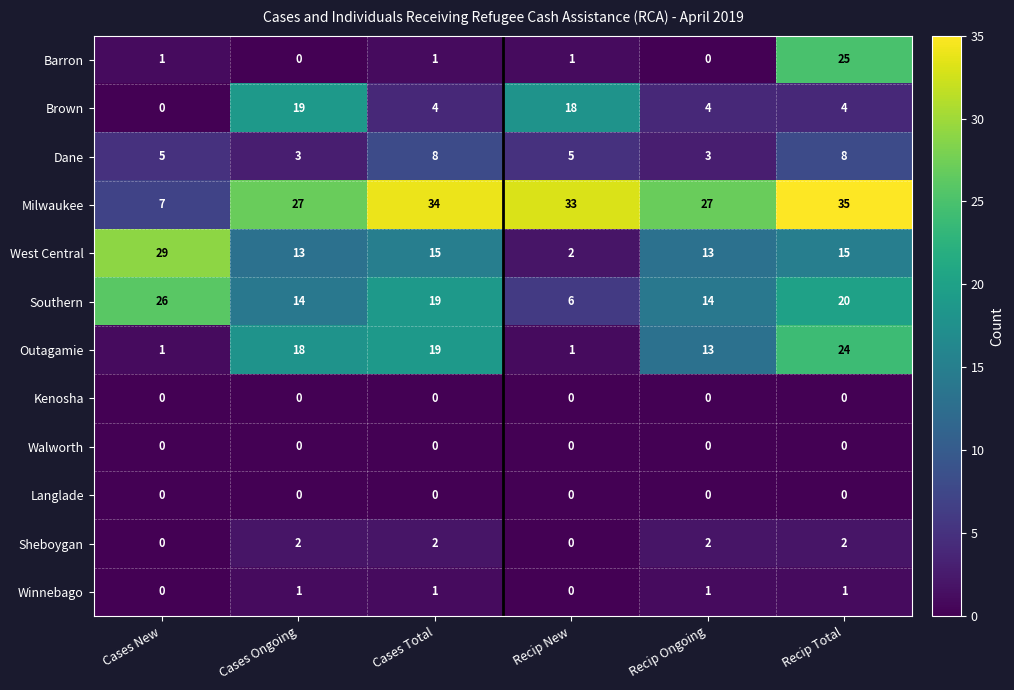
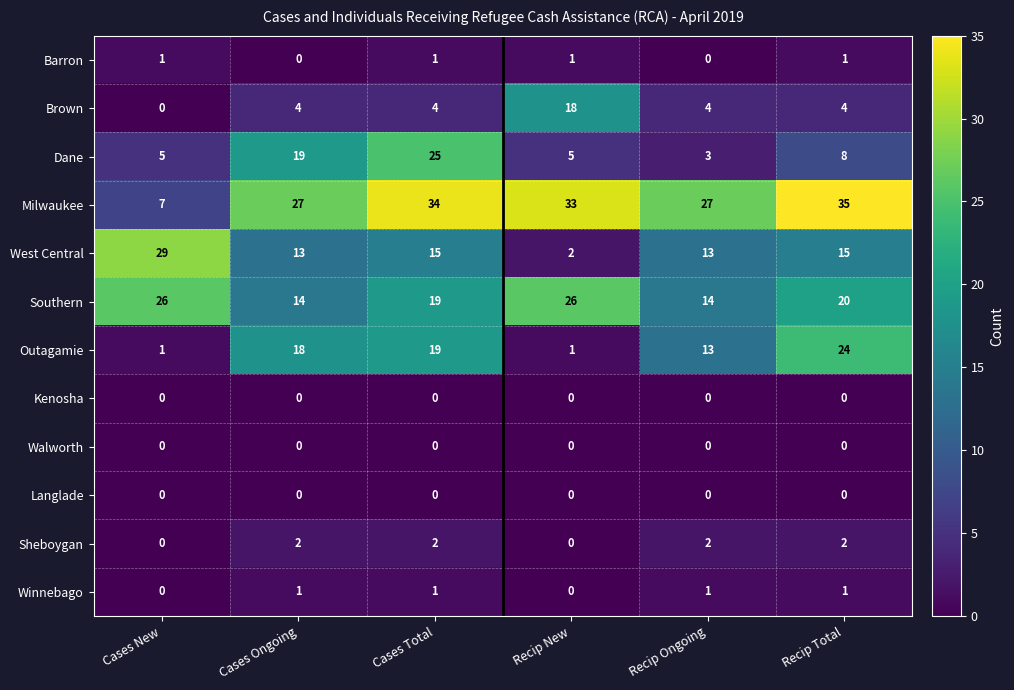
  {
    "Barron": {
      "Cases New": 1,
      "Cases Ongoing": 0,
      "Cases Total": 1,
      "Recip New": 1,
      "Recip Ongoing": 0,
-     "Recip Total": 25
+     "Recip Total": 1
    },
    "Brown": {
      "Cases New": 0,
-     "Cases Ongoing": 19,
+     "Cases Ongoing": 4,
      "Cases Total": 4,
      "Recip New": 18,
      "Recip Ongoing": 4,
      "Recip Total": 4
    },
    "Dane": {
      "Cases New": 5,
-     "Cases Ongoing": 3,
-     "Cases Total": 8,
+     "Cases Ongoing": 19,
+     "Cases Total": 25,
      "Recip New": 5,
      "Recip Ongoing": 3,
      "Recip Total": 8
    },
    "Milwaukee": {
      "Cases New": 7,
      "Cases Ongoing": 27,
      "Cases Total": 34,
      "Recip New": 33,
      "Recip Ongoing": 27,
      "Recip Total": 35
    },
    "West Central": {
      "Cases New": 29,
      "Cases Ongoing": 13,
      "Cases Total": 15,
      "Recip New": 2,
      "Recip Ongoing": 13,
      "Recip Total": 15
    },
    "Southern": {
      "Cases New": 26,
      "Cases Ongoing": 14,
      "Cases Total": 19,
-     "Recip New": 6,
+     "Recip New": 26,
      "Recip Ongoing": 14,
      "Recip Total": 20
    },
    "Outagamie": {
      "Cases New": 1,
      "Cases Ongoing": 18,
      "Cases Total": 19,
      "Recip New": 1,
      "Recip Ongoing": 13,
      "Recip Total": 24
    },
    "Kenosha": {
      "Cases New": 0,
      "Cases Ongoing": 0,
      "Cases Total": 0,
      "Recip New": 0,
      "Recip Ongoing": 0,
      "Recip Total": 0
    },
    "Walworth": {
      "Cases New": 0,
      "Cases Ongoing": 0,
      "Cases Total": 0,
      "Recip New": 0,
      "Recip Ongoing": 0,
      "Recip Total": 0
    },
    "Langlade": {
      "Cases New": 0,
      "Cases Ongoing": 0,
      "Cases Total": 0,
      "Recip New": 0,
      "Recip Ongoing": 0,
      "Recip Total": 0
    },
    "Sheboygan": {
      "Cases New": 0,
      "Cases Ongoing": 2,
      "Cases Total": 2,
      "Recip New": 0,
      "Recip Ongoing": 2,
      "Recip Total": 2
    },
    "Winnebago": {
      "Cases New": 0,
      "Cases Ongoing": 1,
      "Cases Total": 1,
      "Recip New": 0,
      "Recip Ongoing": 1,
      "Recip Total": 1
    }
  }
